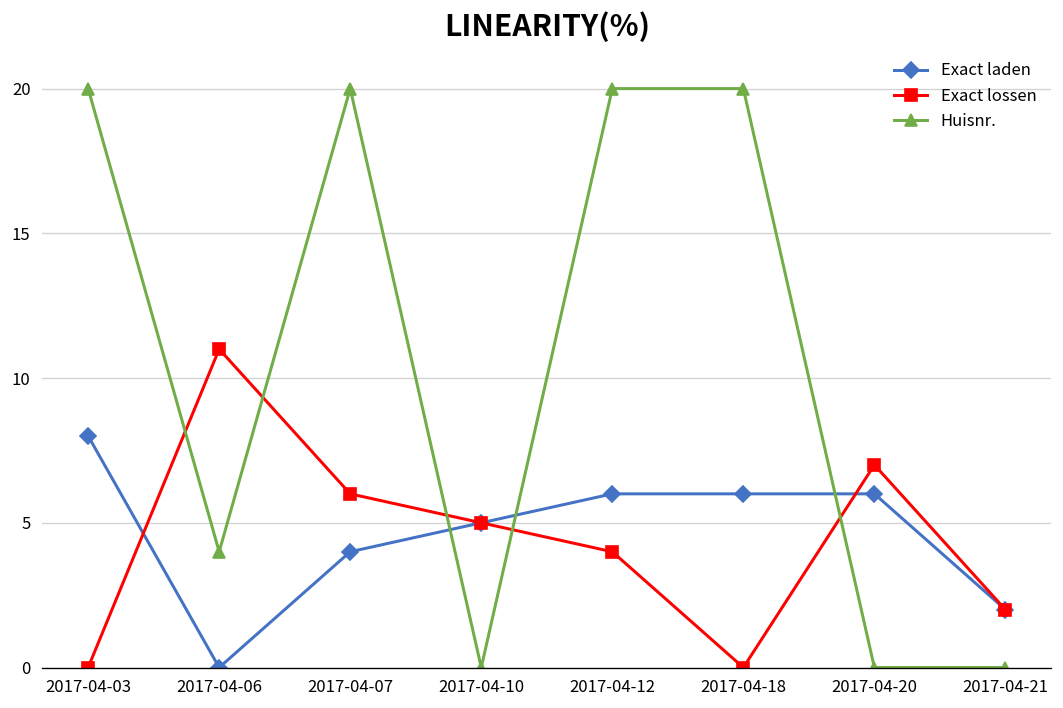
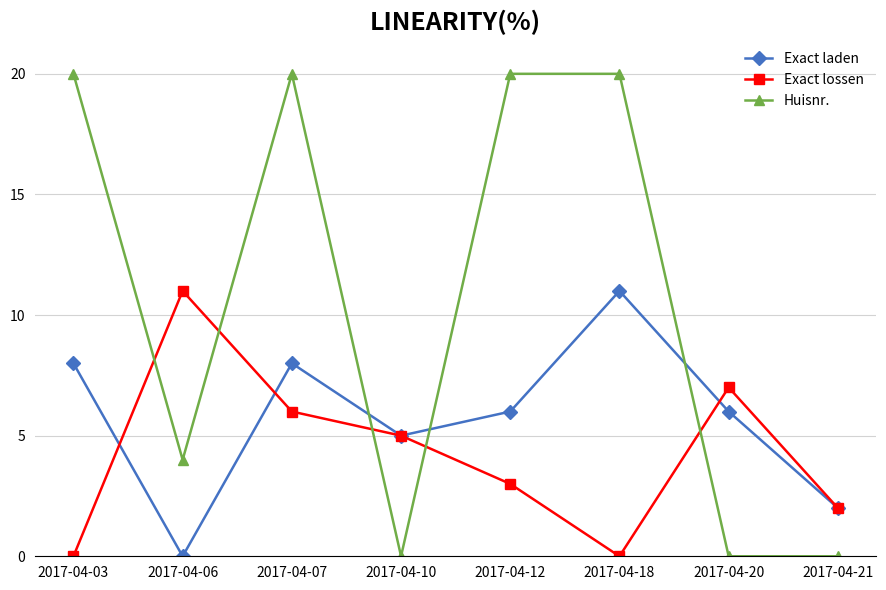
  {
    "Exact laden": {
      "2017-04-03": 8,
      "2017-04-06": 0,
-     "2017-04-07": 4,
+     "2017-04-07": 8,
      "2017-04-12": 6,
-     "2017-04-18": 6,
+     "2017-04-18": 11,
      "2017-04-20": 6
    },
    "Exact lossen": {
      "2017-04-03": 0,
      "2017-04-06": 11,
      "2017-04-07": 6,
-     "2017-04-12": 4,
+     "2017-04-12": 3,
      "2017-04-18": 0,
      "2017-04-20": 7
    },
    "Huisnr.": {
      "2017-04-03": 20,
      "2017-04-06": 4,
      "2017-04-07": 20,
      "2017-04-10": 0,
      "2017-04-12": 20,
      "2017-04-18": 20,
      "2017-04-20": 0,
      "2017-04-21": 0
    }
  }
